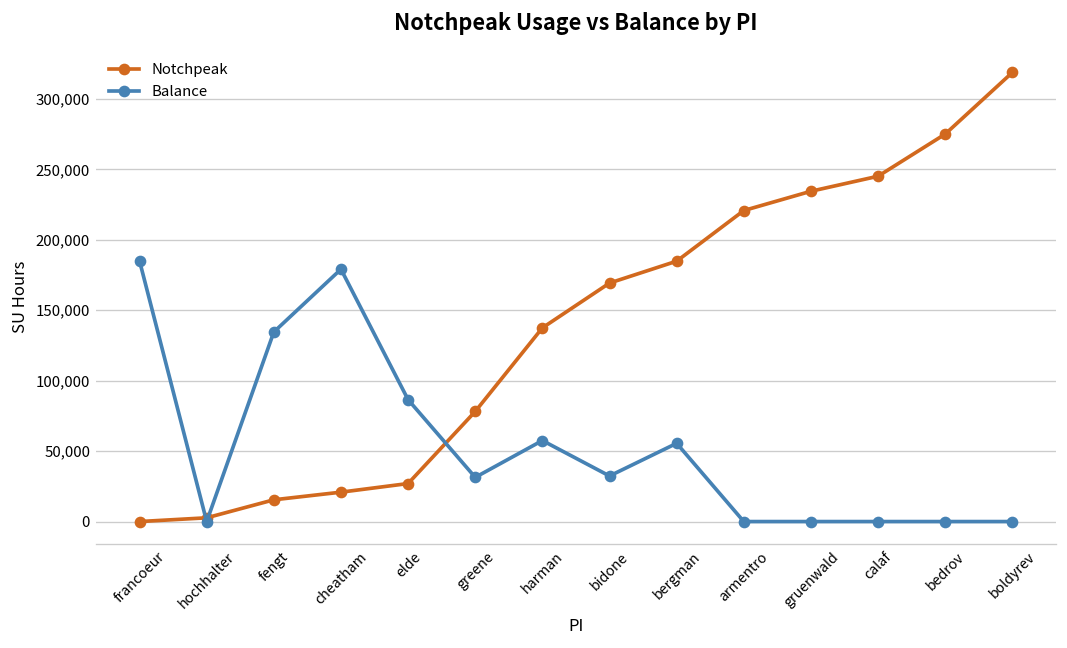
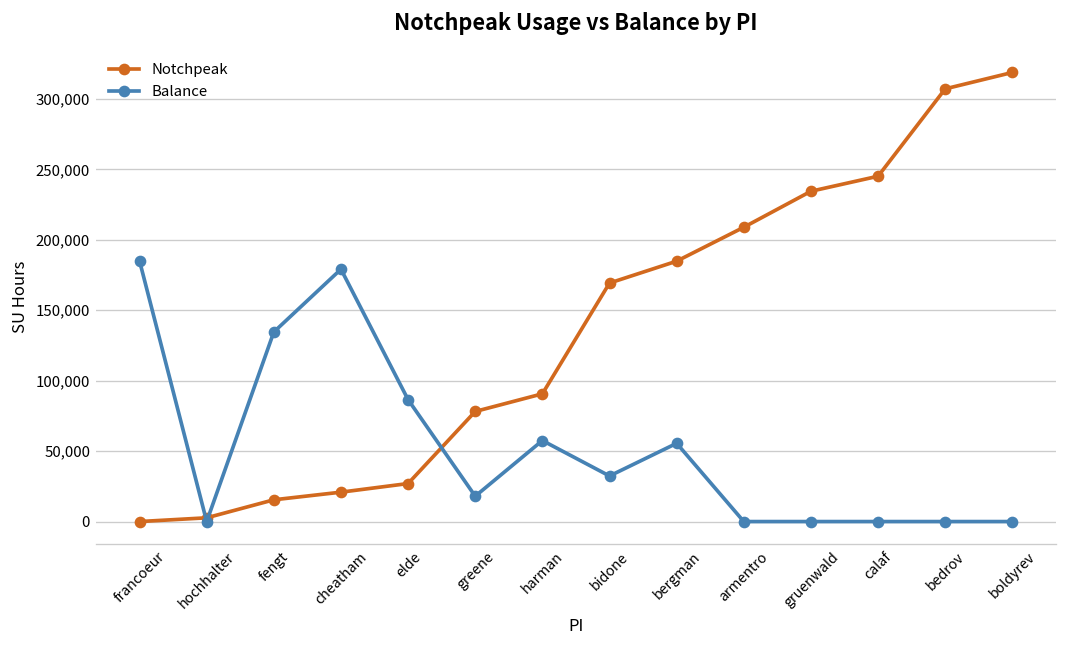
  {
    "Notchpeak": {
      "francoeur": "0",
      "hochhalter": "3,000",
      "fengt": "15,000",
      "cheatham": "21,000",
      "elde": "27,000",
      "greene": "78,000",
-     "harman": "137,000",
+     "harman": "91,000",
      "bidone": "169,000",
      "bergman": "185,000",
-     "armentro": "221,000",
+     "armentro": "209,000",
      "gruenwald": "234,000",
      "calaf": "245,000",
-     "bedrov": "275,000",
+     "bedrov": "307,000",
      "boldyrev": "319,000"
    },
    "Balance": {
      "francoeur": "185,000",
      "hochhalter": "0",
      "fengt": "135,000",
      "cheatham": "179,000",
      "elde": "87,000",
-     "greene": "31,000",
+     "greene": "18,000",
      "harman": "58,000",
      "bidone": "32,000",
      "bergman": "56,000",
      "armentro": "0",
      "gruenwald": "0",
      "calaf": "0",
      "bedrov": "0",
      "boldyrev": "0"
    }
  }
